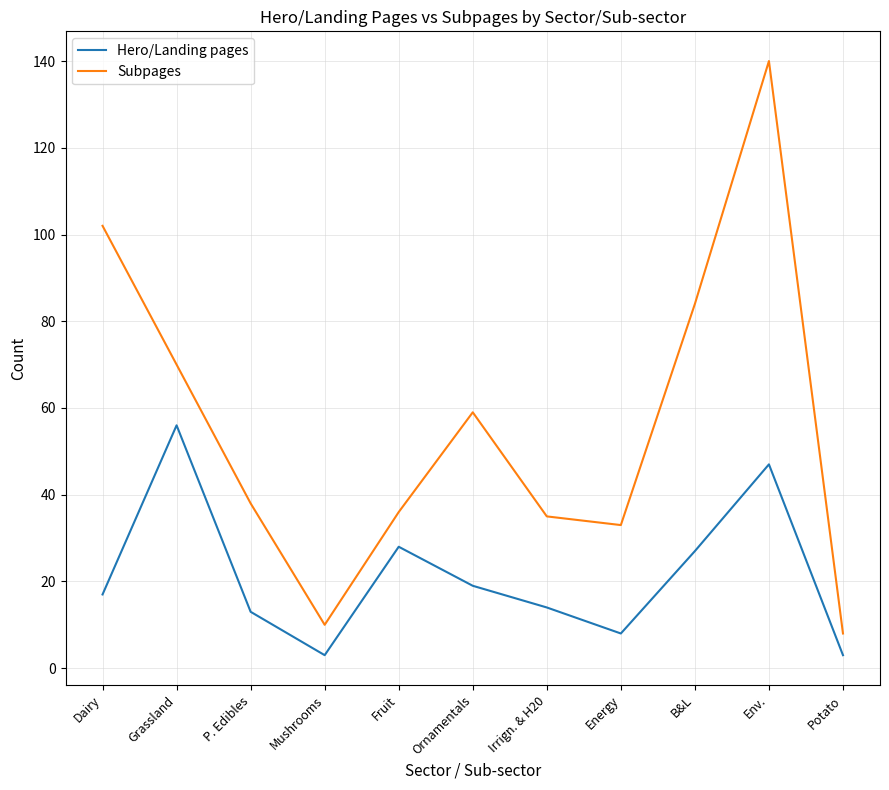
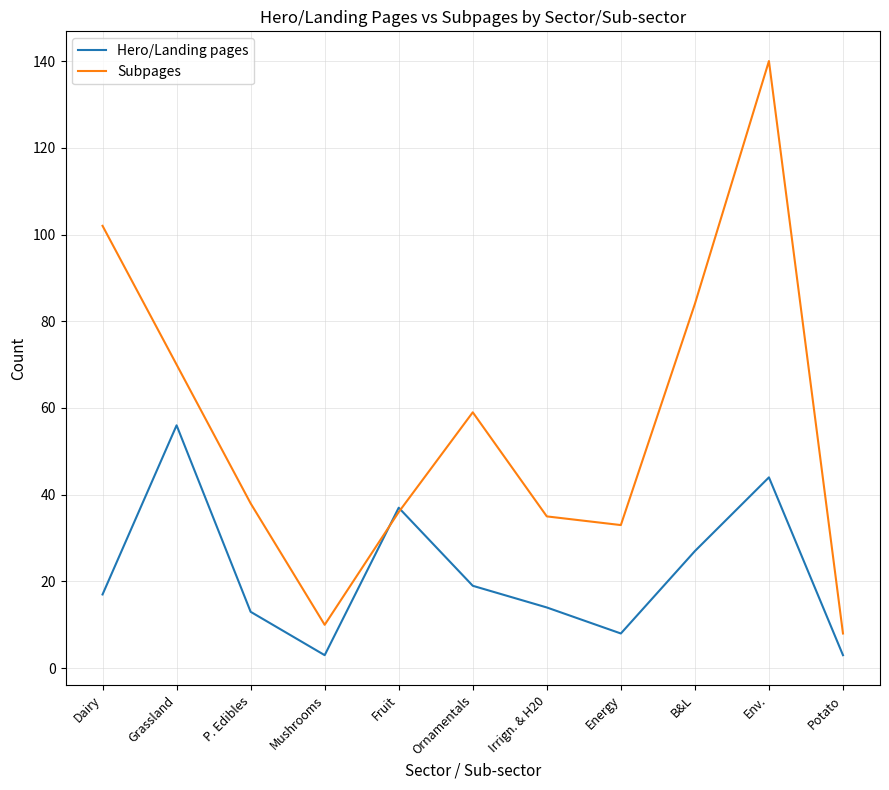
  {
    "Hero/Landing pages": {
      "Dairy": 17,
      "Grassland": 56,
      "P. Edibles": 13,
      "Mushrooms": 3,
-     "Fruit": 28,
+     "Fruit": 37,
      "Ornamentals": 19,
      "Irrign. & H20": 14,
      "Energy": 8,
      "B&L": 27,
-     "Env.": 47,
+     "Env.": 44,
      "Potato": 3
    },
    "Subpages": {
      "Dairy": 102,
      "Grassland": 70,
      "P. Edibles": 38,
      "Mushrooms": 10,
      "Fruit": 36,
      "Ornamentals": 59,
      "Irrign. & H20": 35,
      "Energy": 33,
      "B&L": 84,
      "Env.": 140,
      "Potato": 8
    }
  }
